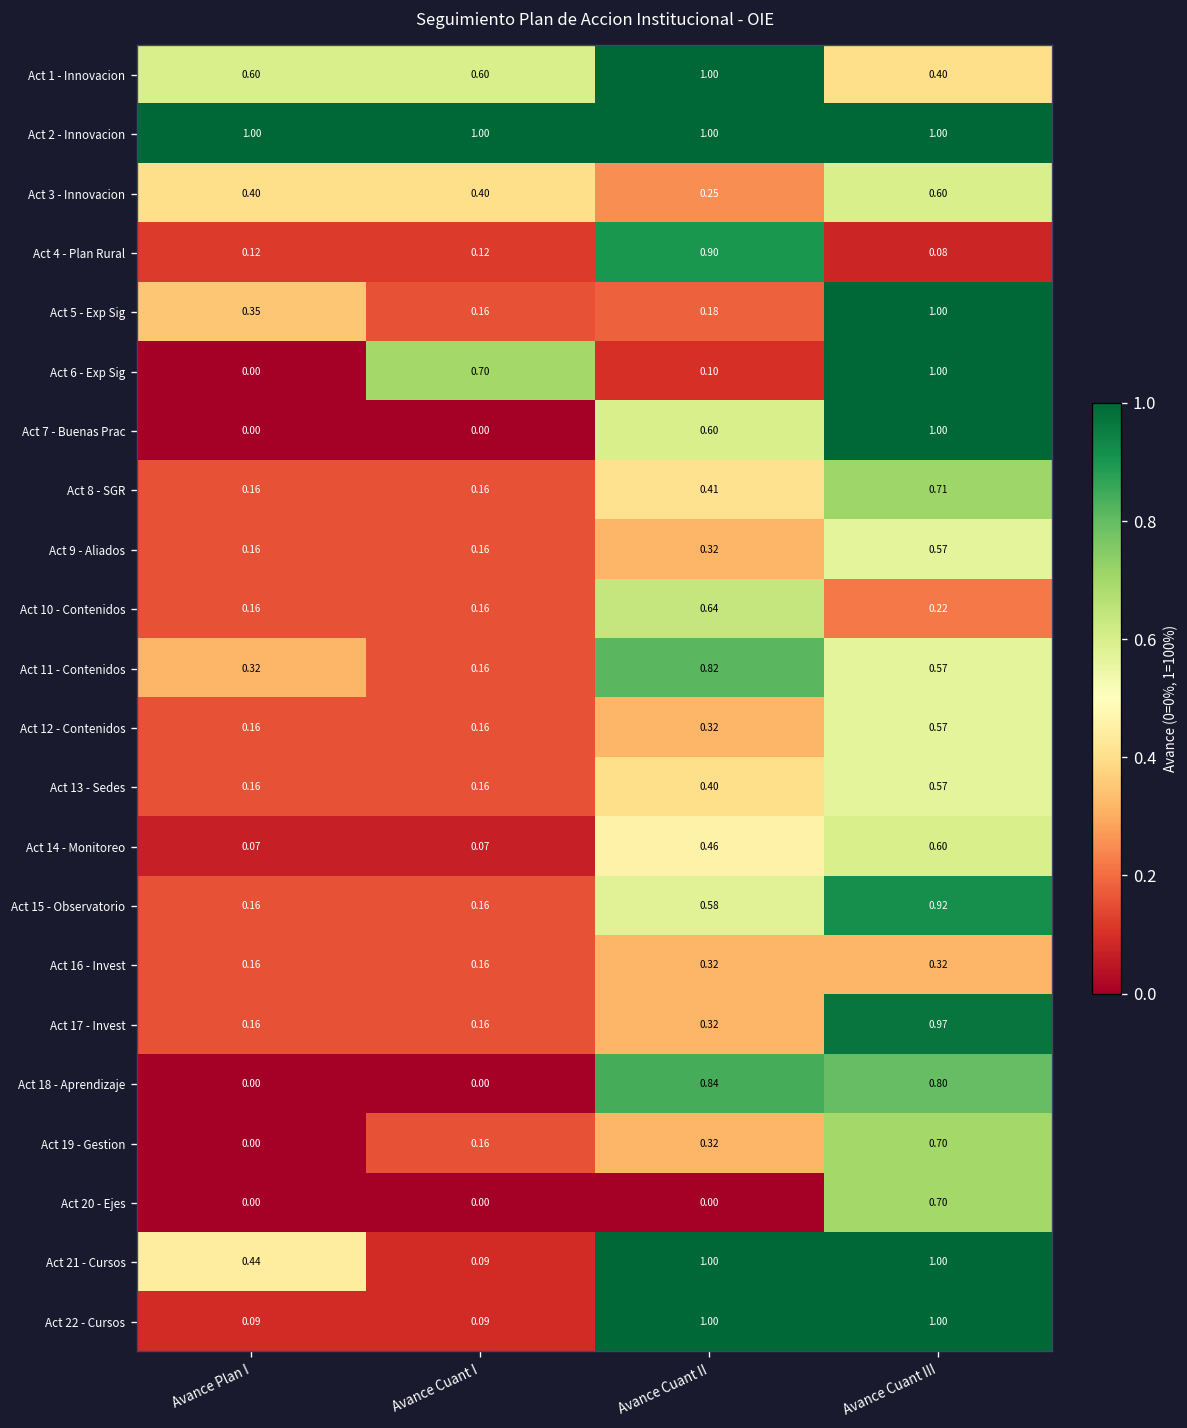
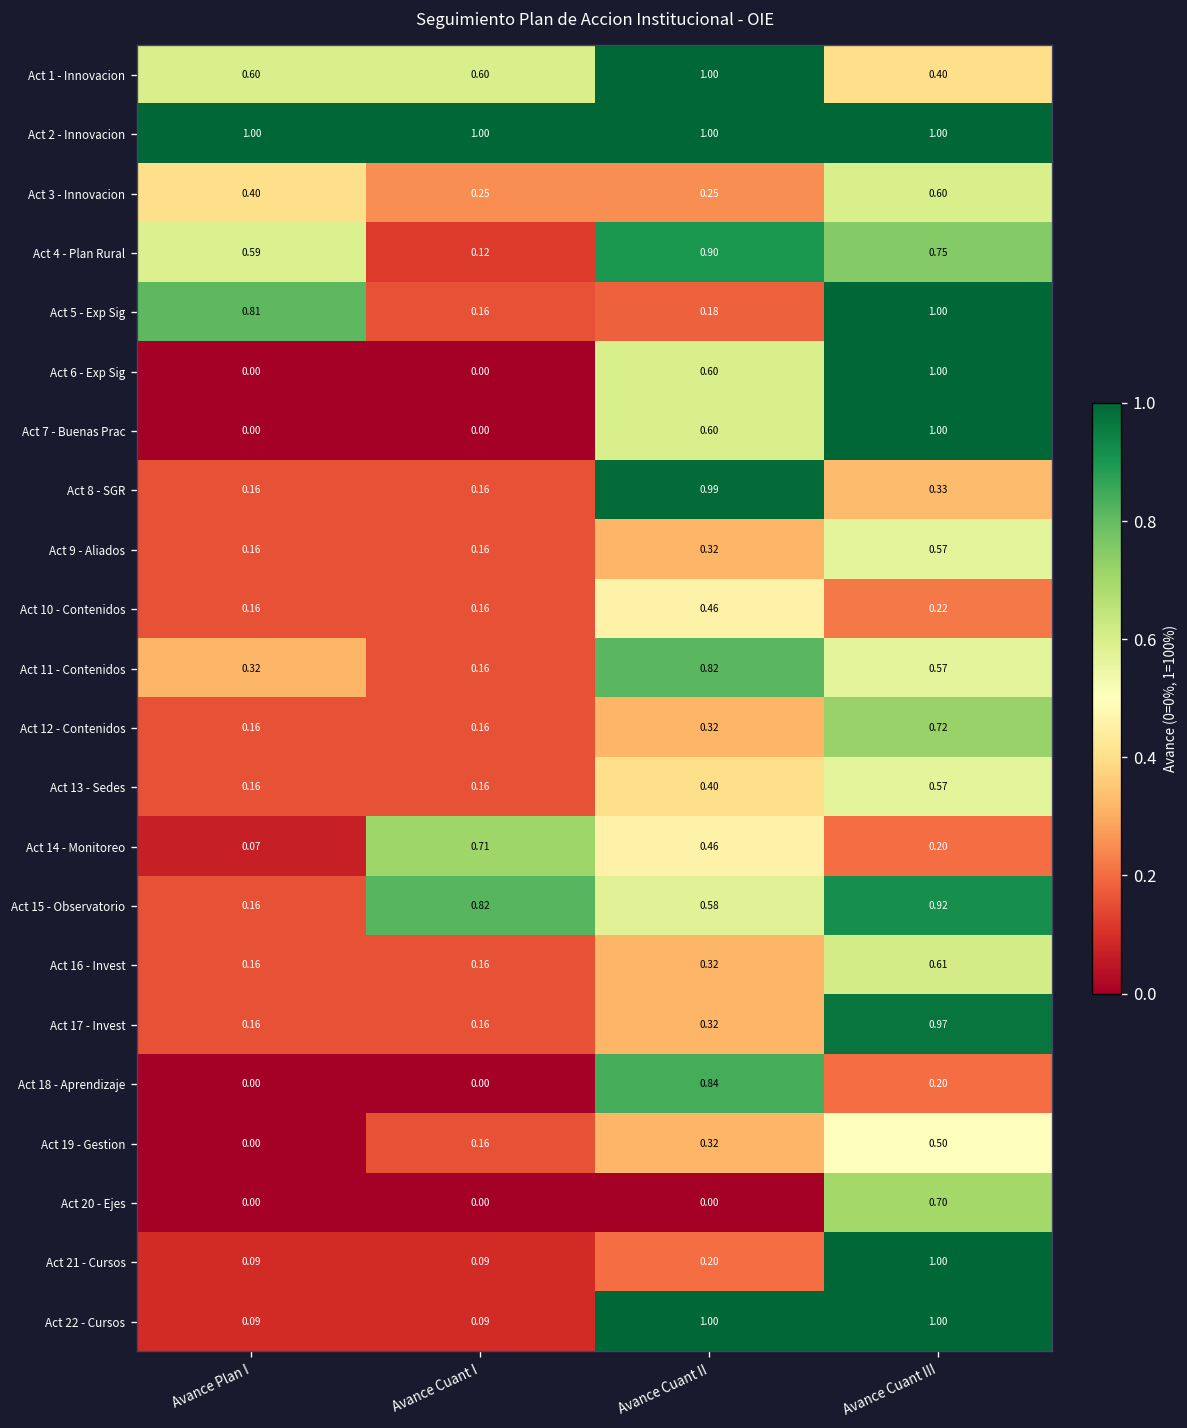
  {
    "Act 1 - Innovacion": {
      "Avance Plan I": 0.60,
      "Avance Cuant I": 0.60,
      "Avance Cuant II": 1.00,
      "Avance Cuant III": 0.40
    },
    "Act 2 - Innovacion": {
      "Avance Plan I": 1.00,
      "Avance Cuant I": 1.00,
      "Avance Cuant II": 1.00,
      "Avance Cuant III": 1.00
    },
    "Act 3 - Innovacion": {
      "Avance Plan I": 0.40,
-     "Avance Cuant I": 0.40,
+     "Avance Cuant I": 0.25,
      "Avance Cuant II": 0.25,
      "Avance Cuant III": 0.60
    },
    "Act 4 - Plan Rural": {
-     "Avance Plan I": 0.12,
+     "Avance Plan I": 0.59,
      "Avance Cuant I": 0.12,
      "Avance Cuant II": 0.90,
-     "Avance Cuant III": 0.08
+     "Avance Cuant III": 0.75
    },
    "Act 5 - Exp Sig": {
-     "Avance Plan I": 0.35,
+     "Avance Plan I": 0.81,
      "Avance Cuant I": 0.16,
      "Avance Cuant II": 0.18,
      "Avance Cuant III": 1.00
    },
    "Act 6 - Exp Sig": {
      "Avance Plan I": 0.00,
-     "Avance Cuant I": 0.70,
-     "Avance Cuant II": 0.10,
+     "Avance Cuant I": 0.00,
+     "Avance Cuant II": 0.60,
      "Avance Cuant III": 1.00
    },
    "Act 7 - Buenas Prac": {
      "Avance Plan I": 0.00,
      "Avance Cuant I": 0.00,
      "Avance Cuant II": 0.60,
      "Avance Cuant III": 1.00
    },
    "Act 8 - SGR": {
      "Avance Plan I": 0.16,
      "Avance Cuant I": 0.16,
-     "Avance Cuant II": 0.41,
-     "Avance Cuant III": 0.71
+     "Avance Cuant II": 0.99,
+     "Avance Cuant III": 0.33
    },
    "Act 9 - Aliados": {
      "Avance Plan I": 0.16,
      "Avance Cuant I": 0.16,
      "Avance Cuant II": 0.32,
      "Avance Cuant III": 0.57
    },
    "Act 10 - Contenidos": {
      "Avance Plan I": 0.16,
      "Avance Cuant I": 0.16,
-     "Avance Cuant II": 0.64,
+     "Avance Cuant II": 0.46,
      "Avance Cuant III": 0.22
    },
    "Act 11 - Contenidos": {
      "Avance Plan I": 0.32,
      "Avance Cuant I": 0.16,
      "Avance Cuant II": 0.82,
      "Avance Cuant III": 0.57
    },
    "Act 12 - Contenidos": {
      "Avance Plan I": 0.16,
      "Avance Cuant I": 0.16,
      "Avance Cuant II": 0.32,
-     "Avance Cuant III": 0.57
+     "Avance Cuant III": 0.72
    },
    "Act 13 - Sedes": {
      "Avance Plan I": 0.16,
      "Avance Cuant I": 0.16,
      "Avance Cuant II": 0.40,
      "Avance Cuant III": 0.57
    },
    "Act 14 - Monitoreo": {
      "Avance Plan I": 0.07,
-     "Avance Cuant I": 0.07,
+     "Avance Cuant I": 0.71,
      "Avance Cuant II": 0.46,
-     "Avance Cuant III": 0.60
+     "Avance Cuant III": 0.20
    },
    "Act 15 - Observatorio": {
      "Avance Plan I": 0.16,
-     "Avance Cuant I": 0.16,
+     "Avance Cuant I": 0.82,
      "Avance Cuant II": 0.58,
      "Avance Cuant III": 0.92
    },
    "Act 16 - Invest": {
      "Avance Plan I": 0.16,
      "Avance Cuant I": 0.16,
      "Avance Cuant II": 0.32,
-     "Avance Cuant III": 0.32
+     "Avance Cuant III": 0.61
    },
    "Act 17 - Invest": {
      "Avance Plan I": 0.16,
      "Avance Cuant I": 0.16,
      "Avance Cuant II": 0.32,
      "Avance Cuant III": 0.97
    },
    "Act 18 - Aprendizaje": {
      "Avance Plan I": 0.00,
      "Avance Cuant I": 0.00,
      "Avance Cuant II": 0.84,
-     "Avance Cuant III": 0.80
+     "Avance Cuant III": 0.20
    },
    "Act 19 - Gestion": {
      "Avance Plan I": 0.00,
      "Avance Cuant I": 0.16,
      "Avance Cuant II": 0.32,
-     "Avance Cuant III": 0.70
+     "Avance Cuant III": 0.50
    },
    "Act 20 - Ejes": {
      "Avance Plan I": 0.00,
      "Avance Cuant I": 0.00,
      "Avance Cuant II": 0.00,
      "Avance Cuant III": 0.70
    },
    "Act 21 - Cursos": {
-     "Avance Plan I": 0.44,
+     "Avance Plan I": 0.09,
      "Avance Cuant I": 0.09,
-     "Avance Cuant II": 1.00,
+     "Avance Cuant II": 0.20,
      "Avance Cuant III": 1.00
    },
    "Act 22 - Cursos": {
      "Avance Plan I": 0.09,
      "Avance Cuant I": 0.09,
      "Avance Cuant II": 1.00,
      "Avance Cuant III": 1.00
    }
  }
